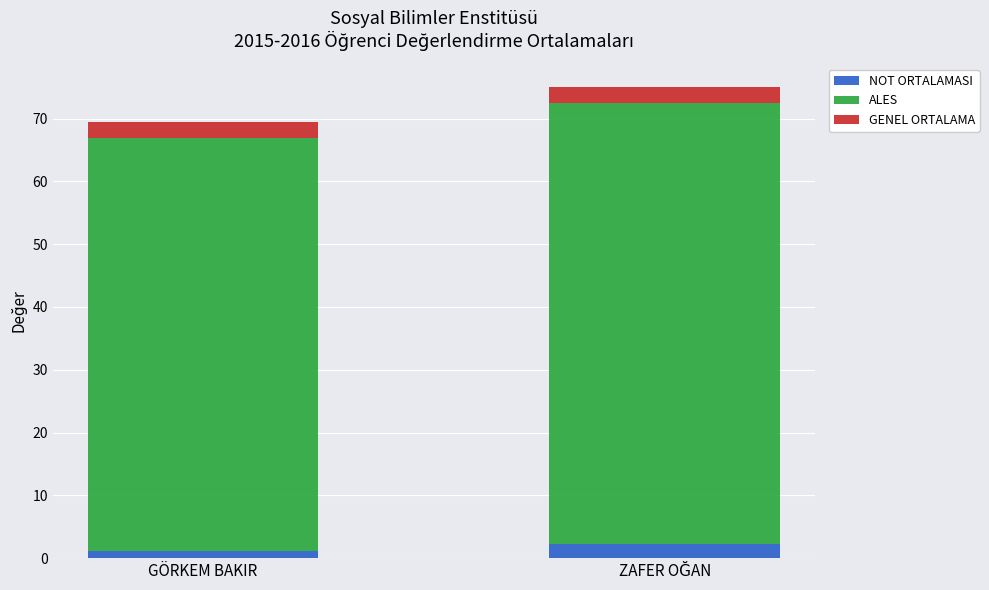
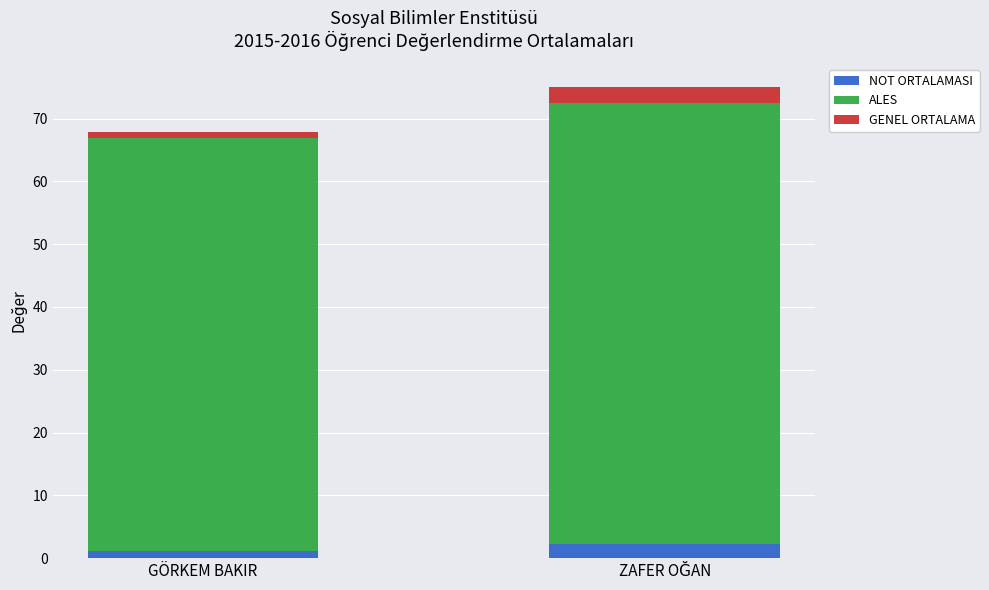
  {
    "NOT ORTALAMASI": {
      "GÖRKEM BAKIR": 1,
      "ZAFER OĞAN": 2
    },
    "ALES": {
      "GÖRKEM BAKIR": 66,
      "ZAFER OĞAN": 70
    },
    "GENEL ORTALAMA": {
-     "GÖRKEM BAKIR": 3,
+     "GÖRKEM BAKIR": 1,
      "ZAFER OĞAN": 3
    }
  }
